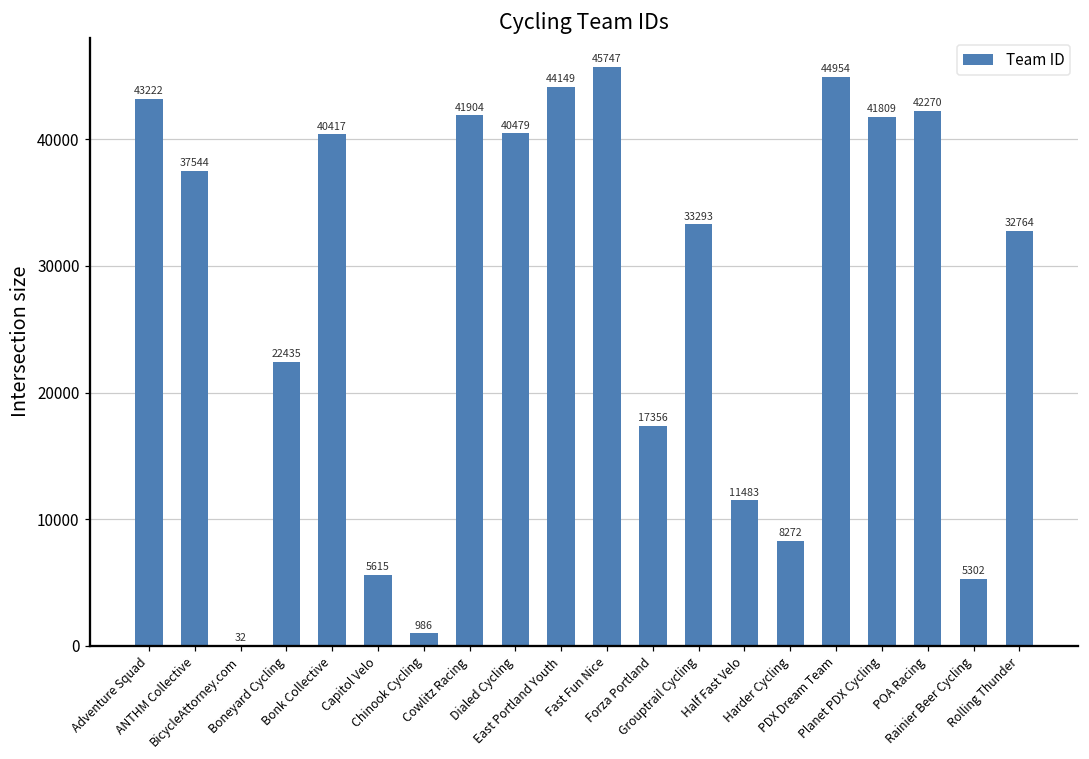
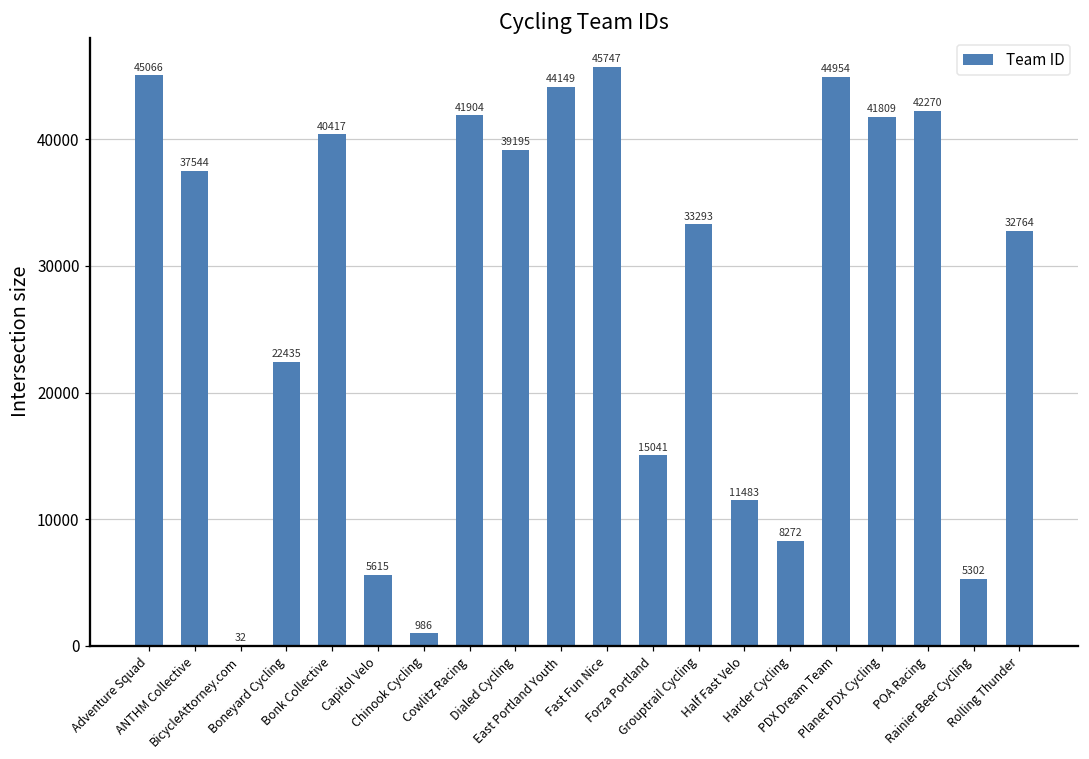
  {
-   "Adventure Squad": 43222,
+   "Adventure Squad": 45066,
    "ANTHM Collective": 37544,
    "BicycleAttorney.com": 32,
    "Boneyard Cycling": 22435,
    "Bonk Collective": 40417,
    "Capitol Velo": 5615,
    "Chinook Cycling": 986,
    "Cowlitz Racing": 41904,
-   "Dialed Cycling": 40479,
+   "Dialed Cycling": 39195,
    "East Portland Youth": 44149,
    "Fast Fun Nice": 45747,
-   "Forza Portland": 17356,
+   "Forza Portland": 15041,
    "Grouptrail Cycling": 33293,
    "Half Fast Velo": 11483,
    "Harder Cycling": 8272,
    "PDX Dream Team": 44954,
    "Planet PDX Cycling": 41809,
    "POA Racing": 42270,
    "Rainier Beer Cycling": 5302,
    "Rolling Thunder": 32764
  }
